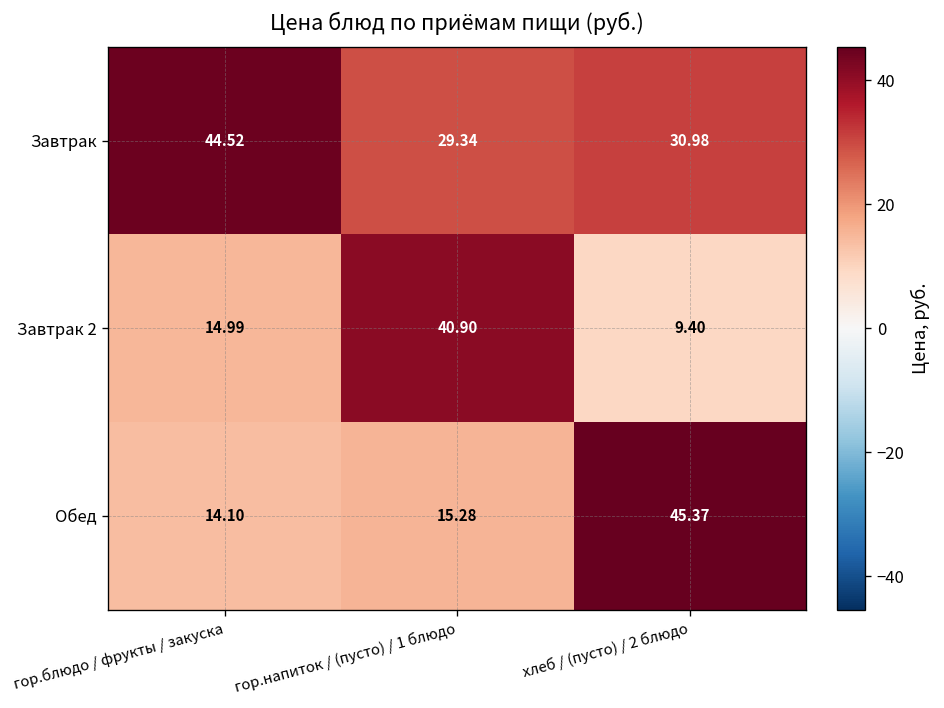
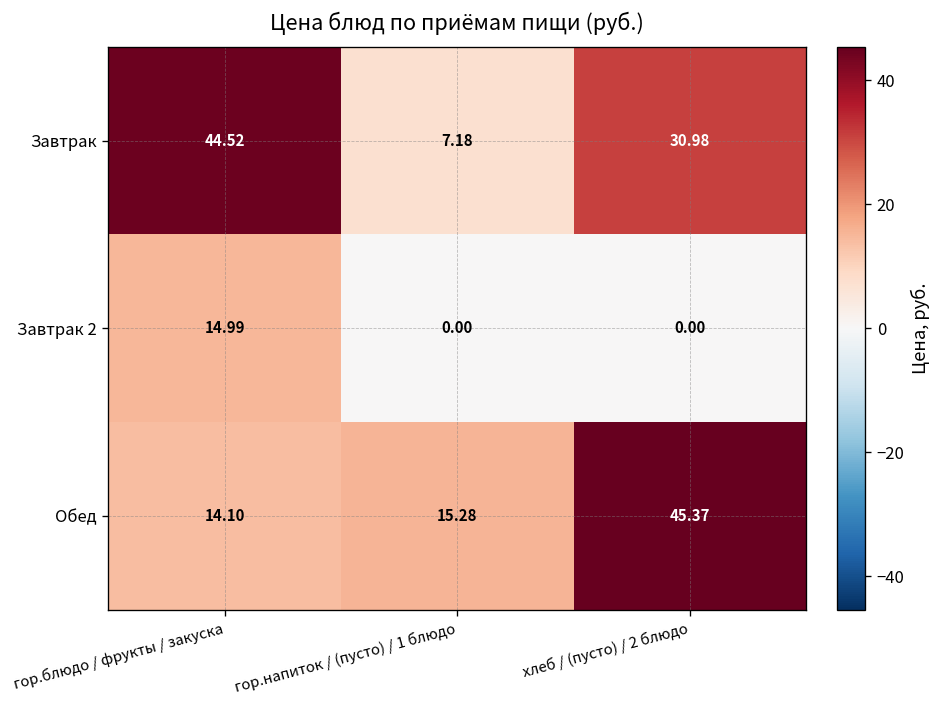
  {
    "Завтрак": {
      "гор.блюдо / фрукты / закуска": 44.52,
-     "гор.напиток / (пусто) / 1 блюдо": 29.34,
+     "гор.напиток / (пусто) / 1 блюдо": 7.18,
      "хлеб / (пусто) / 2 блюдо": 30.98
    },
    "Завтрак 2": {
      "гор.блюдо / фрукты / закуска": 14.99,
-     "гор.напиток / (пусто) / 1 блюдо": 40.90,
-     "хлеб / (пусто) / 2 блюдо": 9.40
+     "гор.напиток / (пусто) / 1 блюдо": 0.00,
+     "хлеб / (пусто) / 2 блюдо": 0.00
    },
    "Обед": {
      "гор.блюдо / фрукты / закуска": 14.10,
      "гор.напиток / (пусто) / 1 блюдо": 15.28,
      "хлеб / (пусто) / 2 блюдо": 45.37
    }
  }
